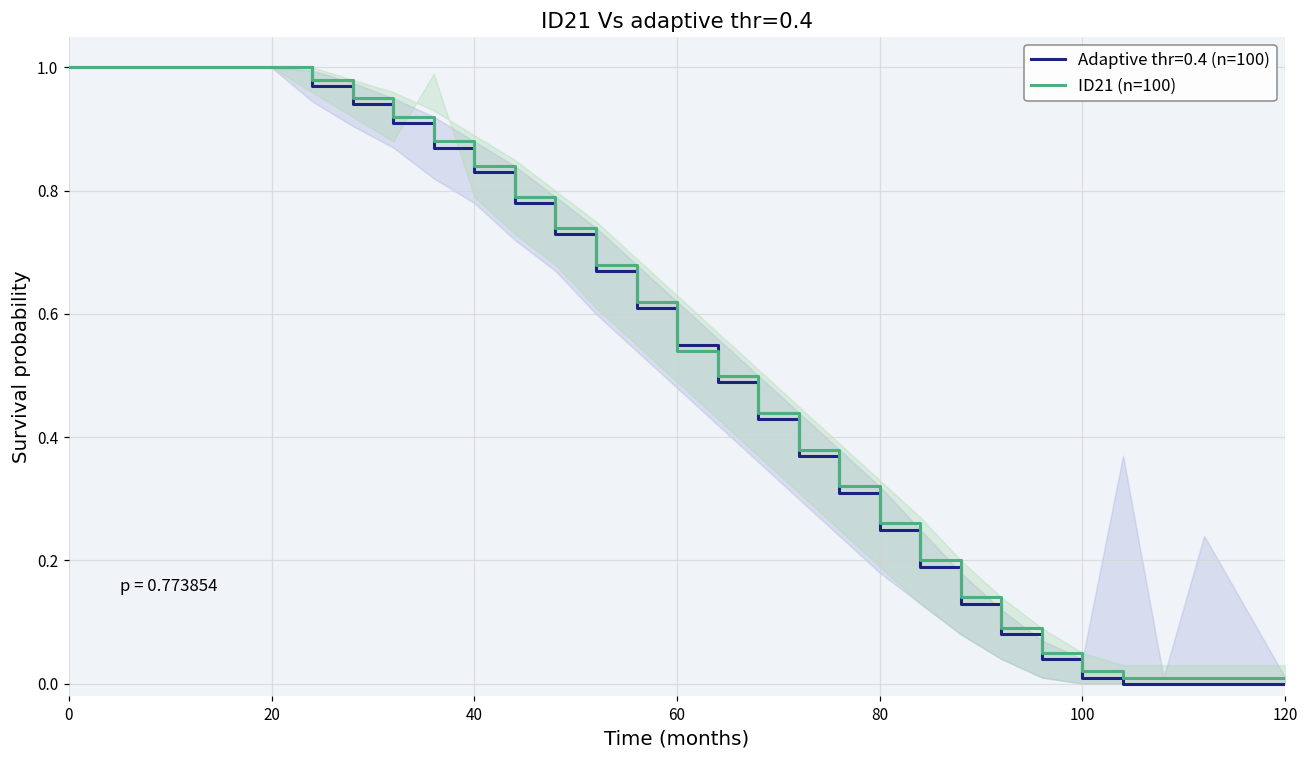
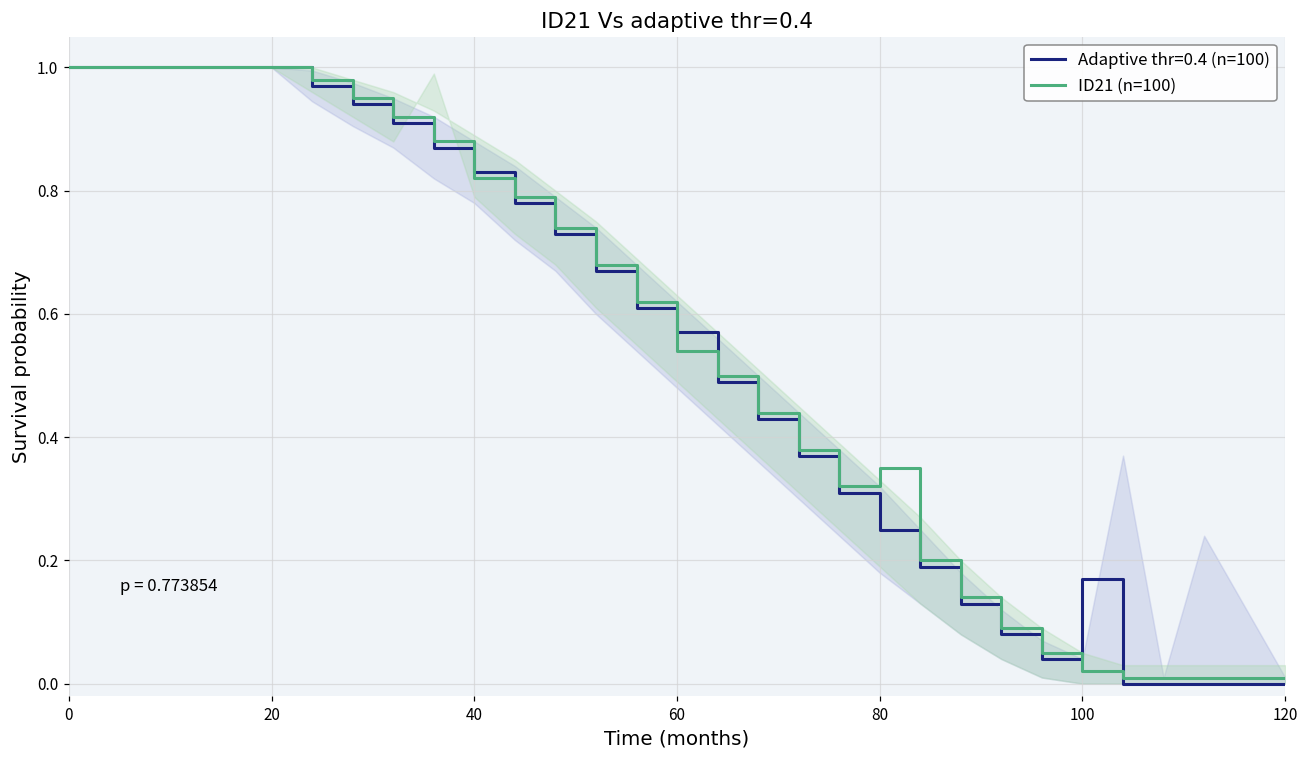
  {
    "Adaptive thr=0.4 (n=100)": {
      "40": 0.83,
-     "60": 0.55,
+     "60": 0.57,
      "80": 0.25,
-     "100": 0.01,
+     "100": 0.17,
      "120": 0.00
    },
    "ID21 (n=100)": {
-     "40": 0.84,
+     "40": 0.82,
      "60": 0.54,
-     "80": 0.26,
+     "80": 0.35,
      "100": 0.02
    }
  }
